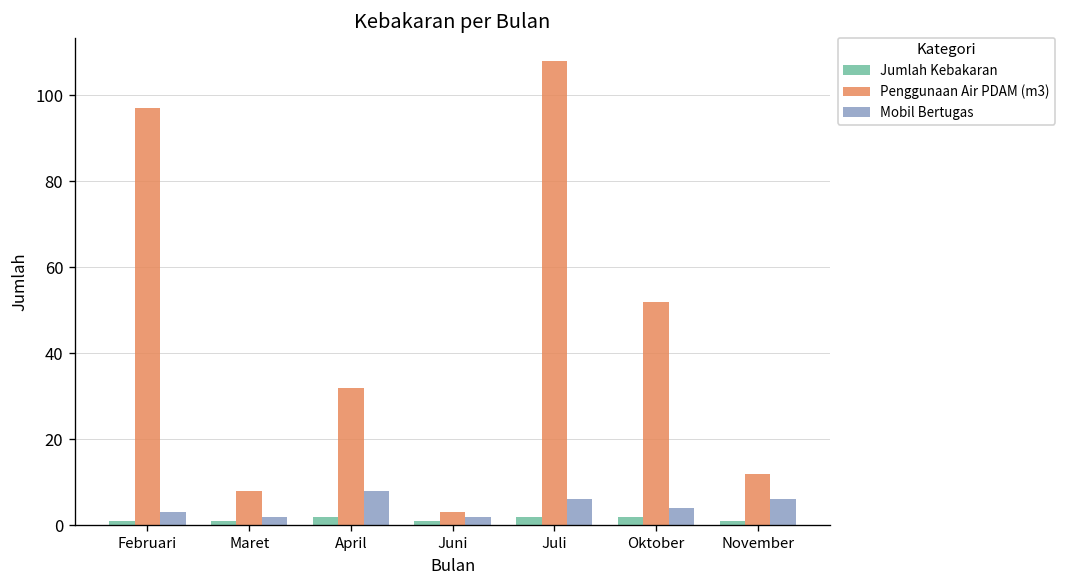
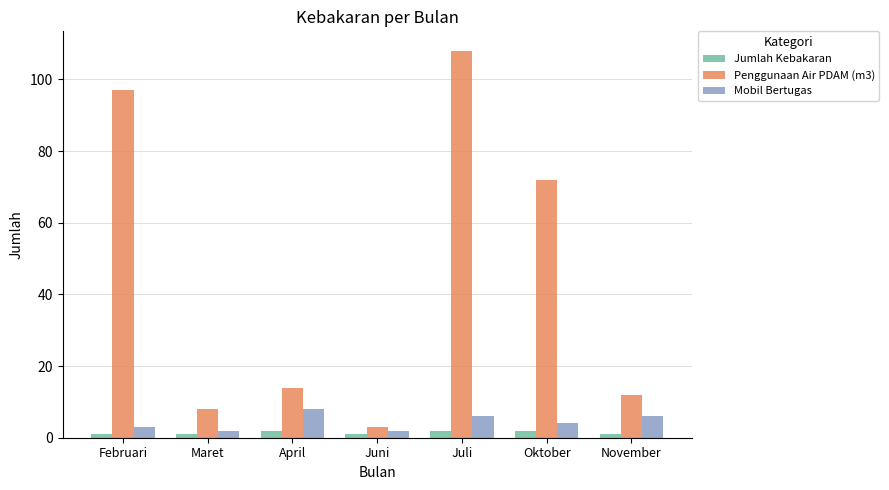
  {
    "Penggunaan Air PDAM (m3)": {
      "Februari": 97,
      "Maret": 8,
-     "April": 32,
+     "April": 14,
      "Juni": 3,
      "Juli": 108,
-     "Oktober": 52,
+     "Oktober": 72,
      "November": 12
    }
  }
